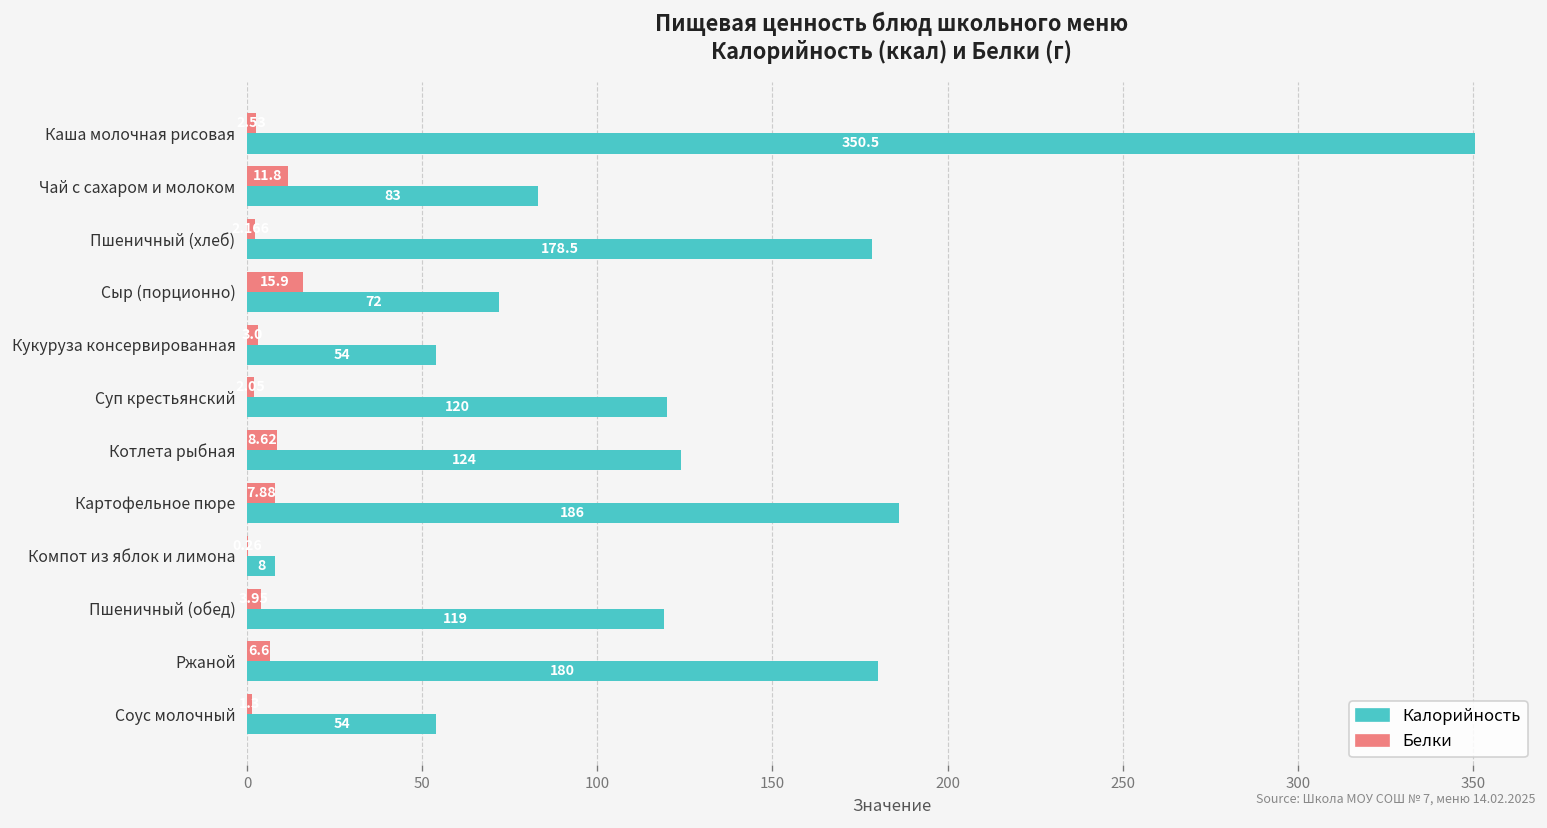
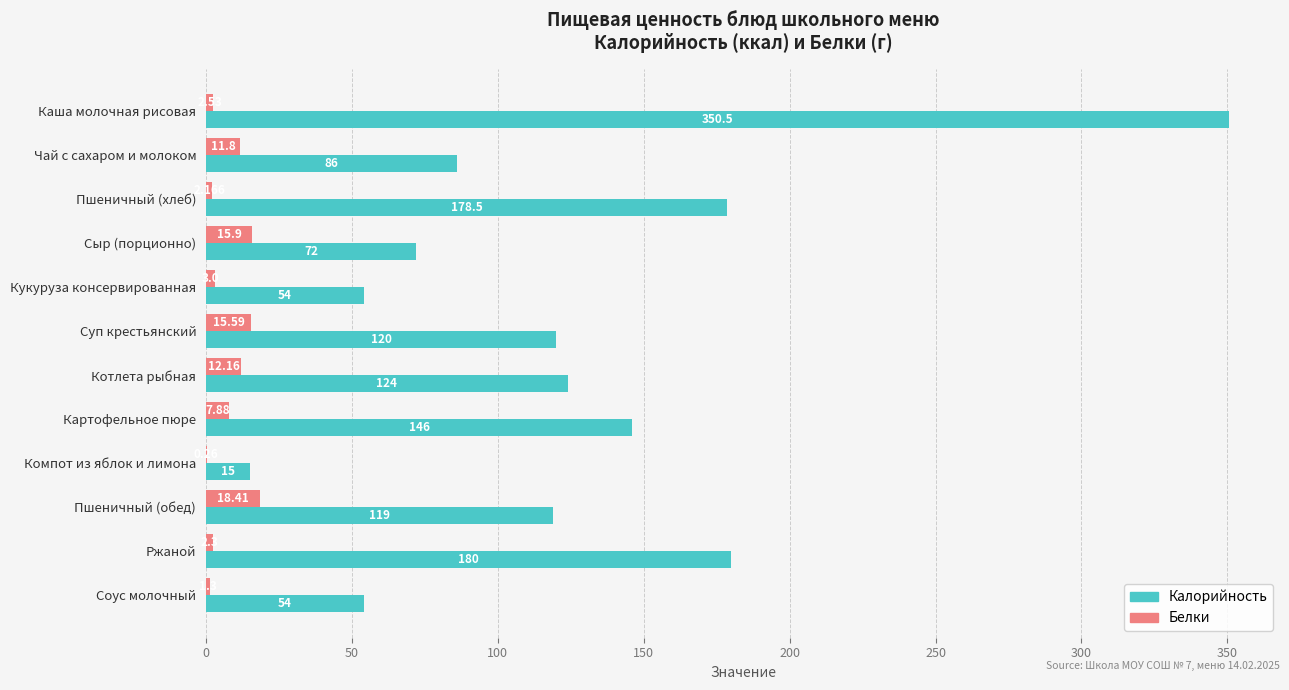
  {
    "Калорийность": {
      "Каша молочная рисовая": 350.5,
-     "Чай с сахаром и молоком": 83,
+     "Чай с сахаром и молоком": 86,
      "Пшеничный (хлеб)": 178.5,
      "Сыр (порционно)": 72,
      "Кукуруза консервированная": 54,
      "Суп крестьянский": 120,
      "Котлета рыбная": 124,
-     "Картофельное пюре": 186,
-     "Компот из яблок и лимона": 8,
+     "Картофельное пюре": 146,
+     "Компот из яблок и лимона": 15,
      "Пшеничный (обед)": 119,
      "Ржаной": 180,
      "Соус молочный": 54
    },
    "Белки": {
      "Чай с сахаром и молоком": 11.8,
      "Сыр (порционно)": 15.9,
-     "Суп крестьянский": 2,
-     "Котлета рыбная": 8.62,
+     "Суп крестьянский": 16,
+     "Котлета рыбная": 12.16,
      "Картофельное пюре": 7.88,
-     "Пшеничный (обед)": 4,
-     "Ржаной": 7
+     "Пшеничный (обед)": 18,
+     "Ржаной": 2
    }
  }
